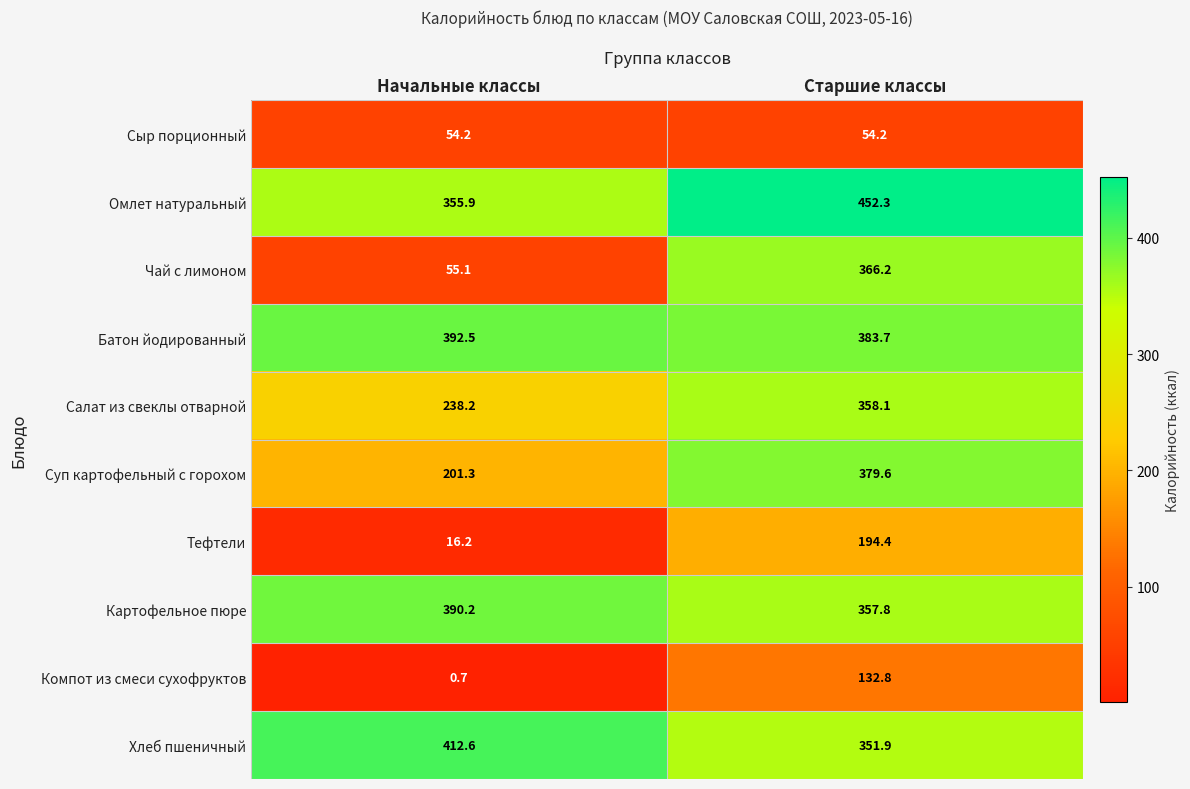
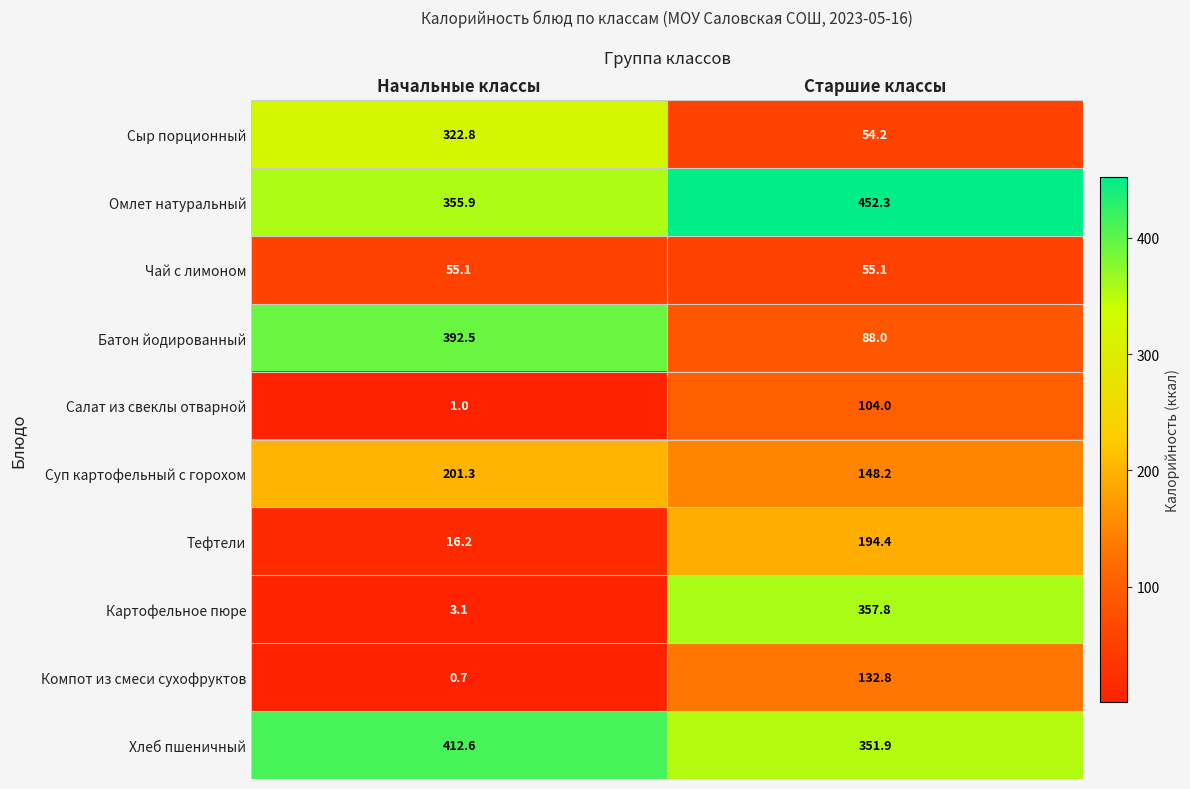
  {
    "Сыр порционный": {
-     "Начальные классы": 54.2,
+     "Начальные классы": 322.8,
      "Старшие классы": 54.2
    },
    "Омлет натуральный": {
      "Начальные классы": 355.9,
      "Старшие классы": 452.3
    },
    "Чай с лимоном": {
      "Начальные классы": 55.1,
-     "Старшие классы": 366.2
+     "Старшие классы": 55.1
    },
    "Батон йодированный": {
      "Начальные классы": 392.5,
-     "Старшие классы": 383.7
+     "Старшие классы": 88.0
    },
    "Салат из свеклы отварной": {
-     "Начальные классы": 238.2,
-     "Старшие классы": 358.1
+     "Начальные классы": 1.0,
+     "Старшие классы": 104.0
    },
    "Суп картофельный с горохом": {
      "Начальные классы": 201.3,
-     "Старшие классы": 379.6
+     "Старшие классы": 148.2
    },
    "Тефтели": {
      "Начальные классы": 16.2,
      "Старшие классы": 194.4
    },
    "Картофельное пюре": {
-     "Начальные классы": 390.2,
+     "Начальные классы": 3.1,
      "Старшие классы": 357.8
    },
    "Компот из смеси сухофруктов": {
      "Начальные классы": 0.7,
      "Старшие классы": 132.8
    },
    "Хлеб пшеничный": {
      "Начальные классы": 412.6,
      "Старшие классы": 351.9
    }
  }
